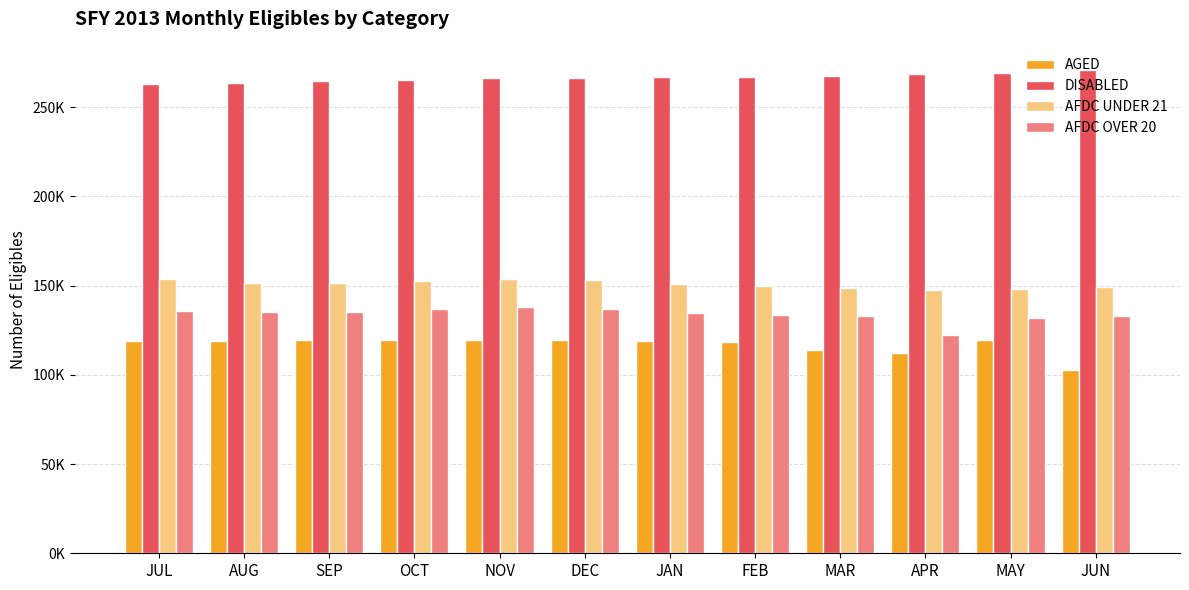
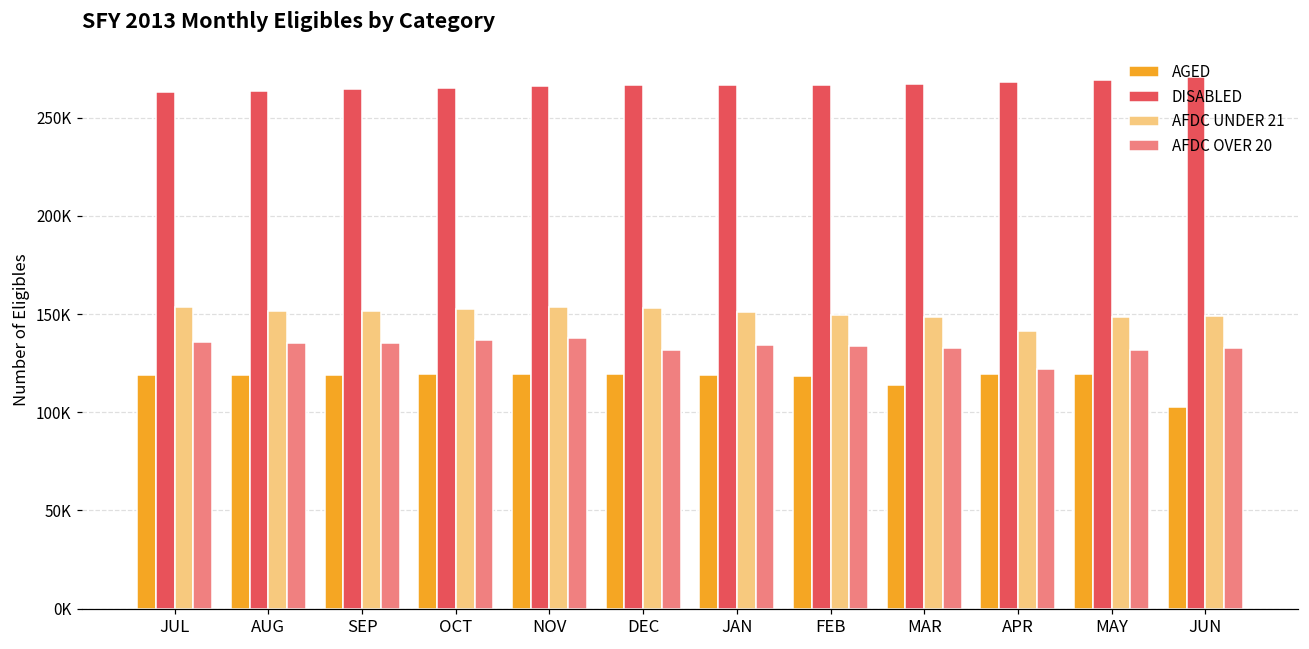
  {
    "AGED": {
      "JUL": 119000,
      "AUG": 119000,
      "SEP": 119000,
      "OCT": 120000,
      "NOV": 120000,
      "DEC": 120000,
      "JAN": 119000,
      "FEB": 119000,
      "MAR": 114000,
-     "APR": 112000,
+     "APR": 119000,
      "MAY": 120000,
      "JUN": 103000
    },
    "DISABLED": {
      "JUL": 263000,
      "AUG": 264000,
      "SEP": 265000,
      "OCT": 265000,
      "NOV": 266000,
      "DEC": 267000,
      "JAN": 267000,
      "FEB": 267000,
      "MAR": 267000,
      "APR": 268000,
      "MAY": 269000,
      "JUN": 271000
    },
    "AFDC UNDER 21": {
      "JUL": 153000,
      "AUG": 152000,
      "SEP": 152000,
      "OCT": 153000,
      "NOV": 153000,
      "DEC": 153000,
      "JAN": 151000,
      "FEB": 150000,
      "MAR": 149000,
-     "APR": 147000,
+     "APR": 141000,
      "MAY": 148000,
      "JUN": 149000
    },
    "AFDC OVER 20": {
      "JUL": 136000,
      "AUG": 135000,
      "SEP": 135000,
      "OCT": 137000,
      "NOV": 138000,
-     "DEC": 137000,
+     "DEC": 132000,
      "JAN": 134000,
      "FEB": 134000,
      "MAR": 133000,
      "APR": 122000,
      "MAY": 132000,
      "JUN": 133000
    }
  }
